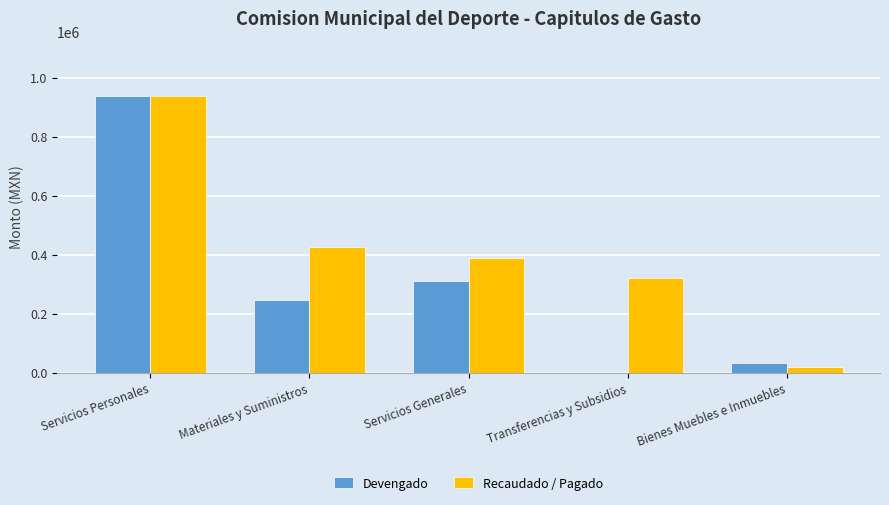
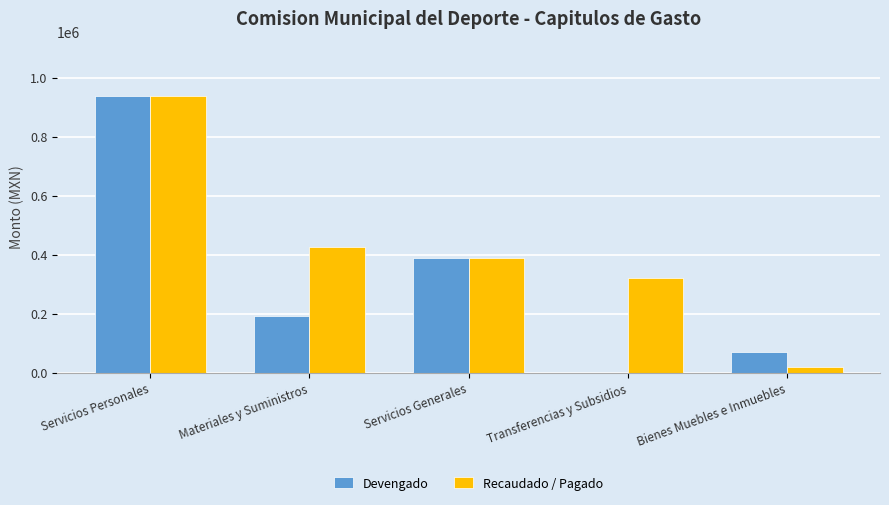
  {
    "Devengado": {
      "Servicios Personales": 940000,
-     "Materiales y Suministros": 250000,
-     "Servicios Generales": 310000,
-     "Bienes Muebles e Inmuebles": 30000
+     "Materiales y Suministros": 190000,
+     "Servicios Generales": 390000,
+     "Bienes Muebles e Inmuebles": 70000
    },
    "Recaudado / Pagado": {
      "Servicios Personales": 940000,
      "Materiales y Suministros": 430000,
      "Servicios Generales": 390000,
      "Transferencias y Subsidios": 320000,
      "Bienes Muebles e Inmuebles": 20000
    }
  }
